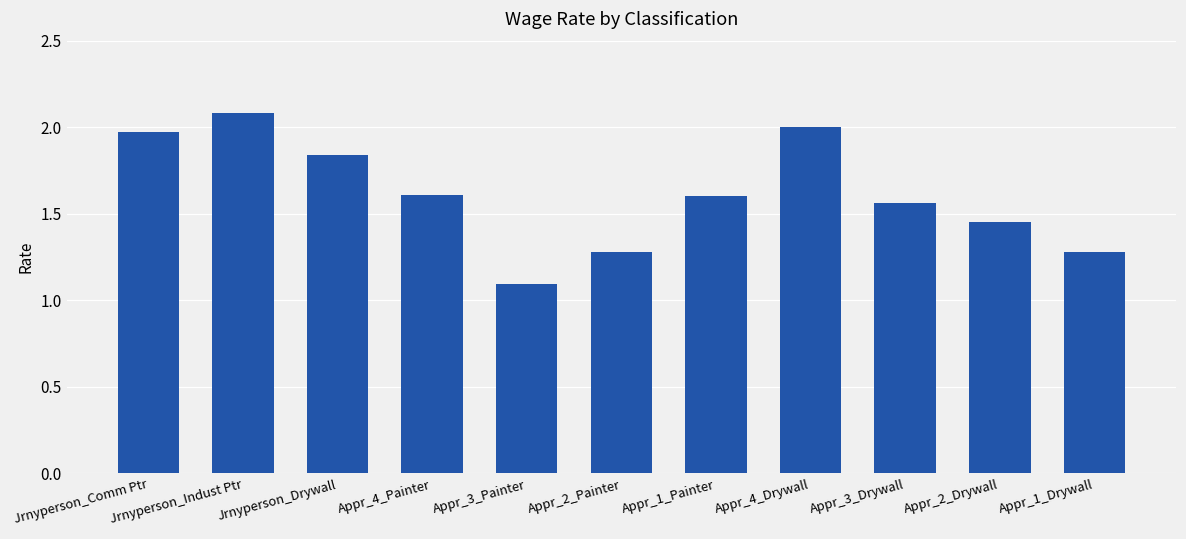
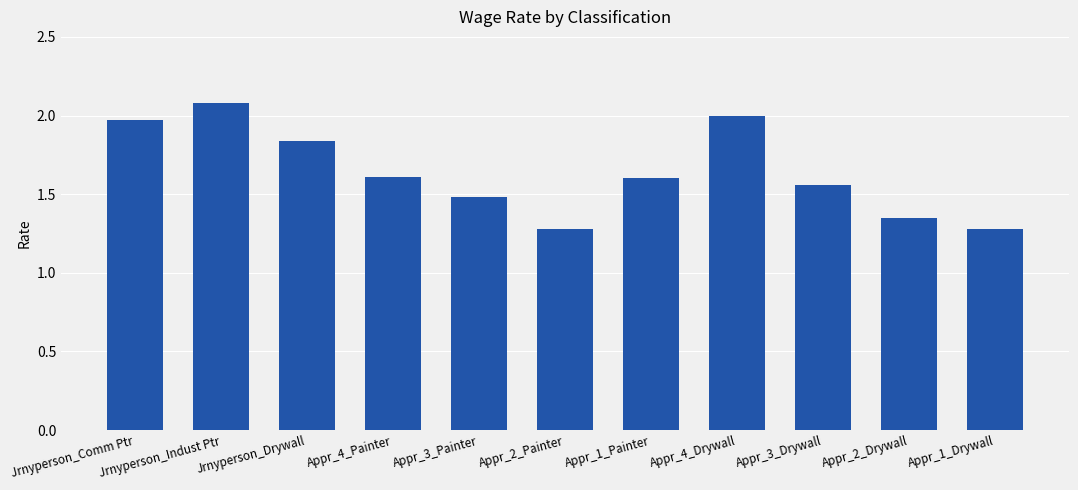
  {
    "Jrnyperson_Comm Ptr": 1.97,
    "Jrnyperson_Indust Ptr": 2.08,
    "Jrnyperson_Drywall": 1.84,
    "Appr_4_Painter": 1.61,
-   "Appr_3_Painter": 1.09,
+   "Appr_3_Painter": 1.48,
    "Appr_2_Painter": 1.28,
    "Appr_1_Painter": 1.60,
    "Appr_4_Drywall": 2.00,
    "Appr_3_Drywall": 1.56,
-   "Appr_2_Drywall": 1.45,
+   "Appr_2_Drywall": 1.35,
    "Appr_1_Drywall": 1.28
  }
